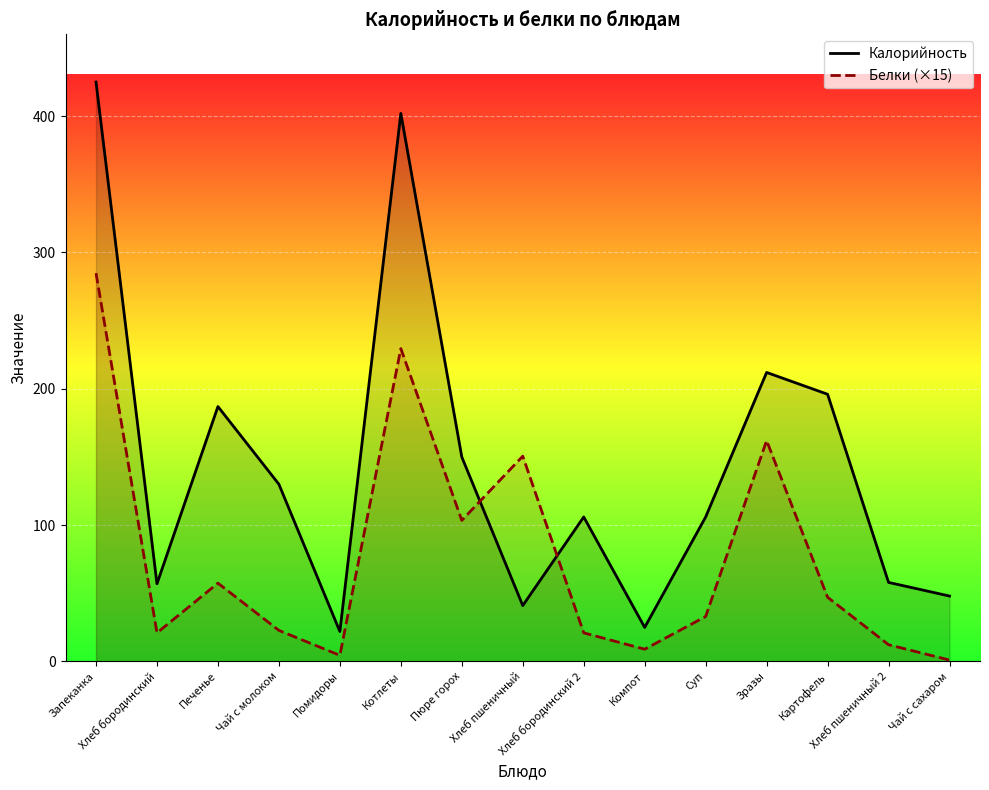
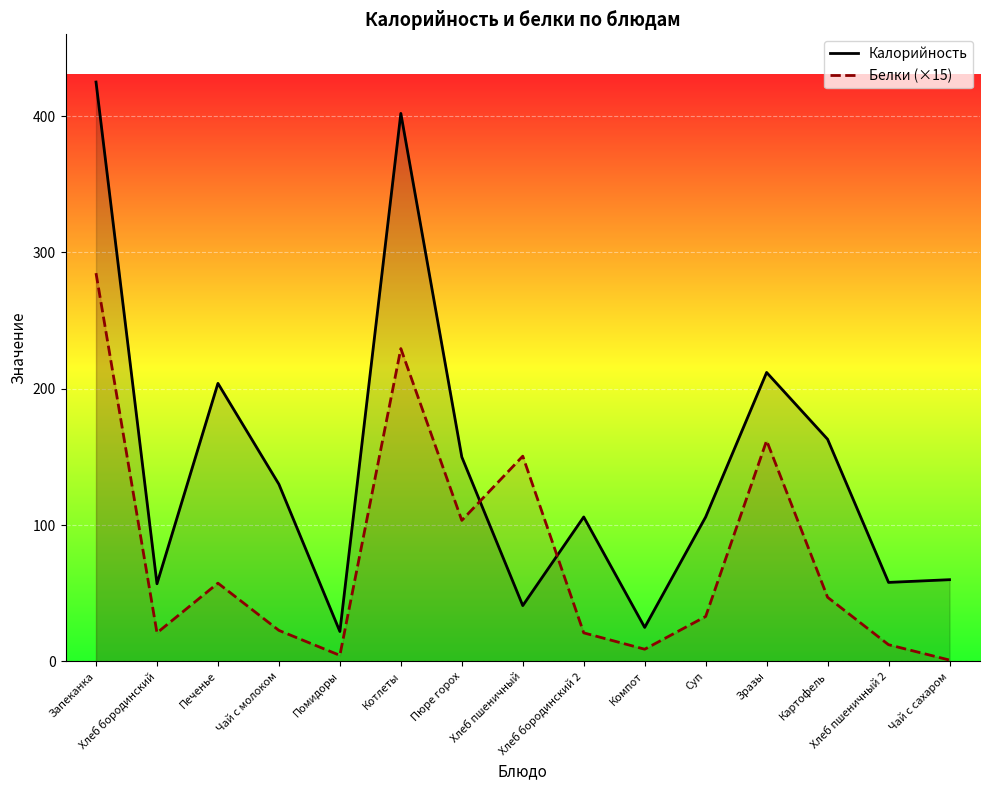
  {
    "Калорийность": {
      "Запеканка": 425,
      "Хлеб бородинский": 57,
-     "Печенье": 187,
+     "Печенье": 204,
      "Чай с молоком": 130,
      "Помидоры": 22,
      "Котлеты": 402,
      "Пюре горох": 150,
      "Хлеб пшеничный": 41,
      "Хлеб бородинский 2": 106,
      "Компот": 25,
      "Суп": 106,
      "Зразы": 212,
-     "Картофель": 196,
+     "Картофель": 163,
      "Хлеб пшеничный 2": 58,
-     "Чай с сахаром": 48
+     "Чай с сахаром": 60
    },
    "Белки (×15)": {
      "Запеканка": 285,
      "Хлеб бородинский": 21,
      "Печенье": 57,
      "Чай с молоком": 23,
      "Помидоры": 5,
      "Котлеты": 230,
      "Пюре горох": 104,
      "Хлеб пшеничный": 151,
      "Хлеб бородинский 2": 21,
      "Компот": 9,
      "Суп": 33,
      "Зразы": 162,
      "Картофель": 47,
      "Хлеб пшеничный 2": 12,
      "Чай с сахаром": 1
    }
  }
